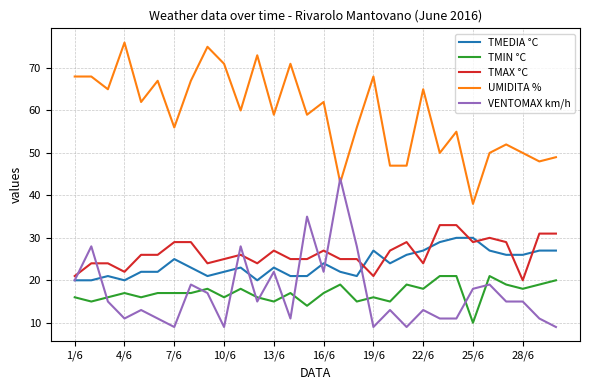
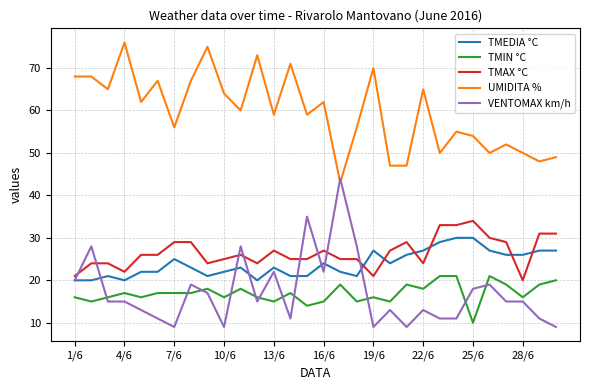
  {
    "TMEDIA °C": {
      "4/6": 20,
      "7/6": 25,
      "10/6": 22,
      "13/6": 23,
      "16/6": 24,
      "19/6": 27,
      "22/6": 27,
      "25/6": 30,
      "28/6": 26
    },
    "TMIN °C": {
      "1/6": 16,
      "4/6": 17,
      "7/6": 17,
      "10/6": 16,
      "13/6": 15,
-     "16/6": 17,
+     "16/6": 15,
      "19/6": 16,
      "22/6": 18,
      "25/6": 10,
-     "28/6": 18
+     "28/6": 16
    },
    "TMAX °C": {
      "1/6": 21,
      "4/6": 22,
      "7/6": 29,
      "10/6": 25,
      "13/6": 27,
      "16/6": 27,
      "19/6": 21,
      "22/6": 24,
-     "25/6": 29,
+     "25/6": 34,
      "28/6": 20
    },
    "UMIDITA %": {
      "1/6": 68,
      "4/6": 76,
      "7/6": 56,
-     "10/6": 71,
+     "10/6": 64,
      "13/6": 59,
      "16/6": 62,
-     "19/6": 68,
+     "19/6": 70,
      "22/6": 65,
-     "25/6": 38,
+     "25/6": 54,
      "28/6": 50
    },
    "VENTOMAX km/h": {
-     "4/6": 11,
+     "4/6": 15,
      "7/6": 9,
      "10/6": 9,
      "13/6": 22,
      "16/6": 22,
      "19/6": 9,
      "22/6": 13,
      "25/6": 18,
      "28/6": 15
    }
  }
